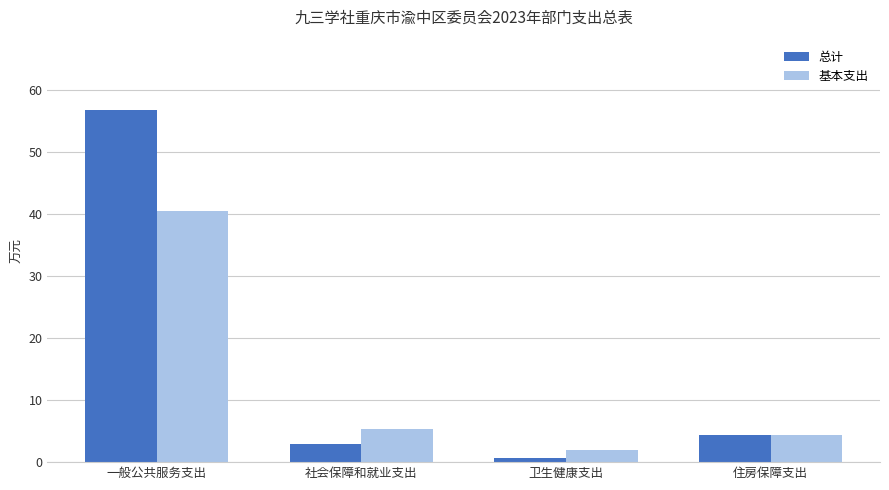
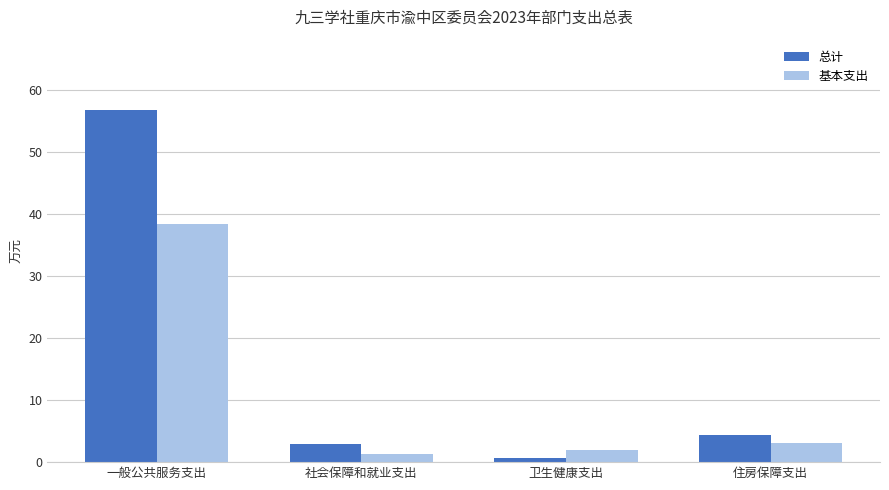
  {
    "总计": {
      "一般公共服务支出": 57,
      "社会保障和就业支出": 3,
      "卫生健康支出": 1,
      "住房保障支出": 4
    },
    "基本支出": {
-     "一般公共服务支出": 41,
-     "社会保障和就业支出": 5,
+     "一般公共服务支出": 38,
+     "社会保障和就业支出": 1,
      "卫生健康支出": 2,
-     "住房保障支出": 4
+     "住房保障支出": 3
    }
  }
